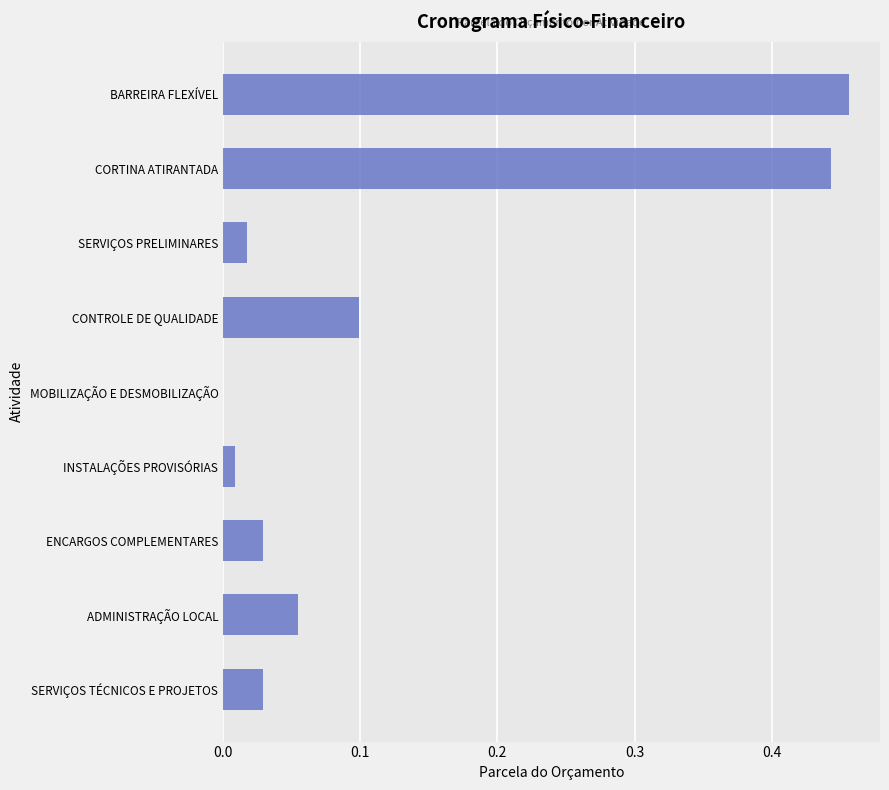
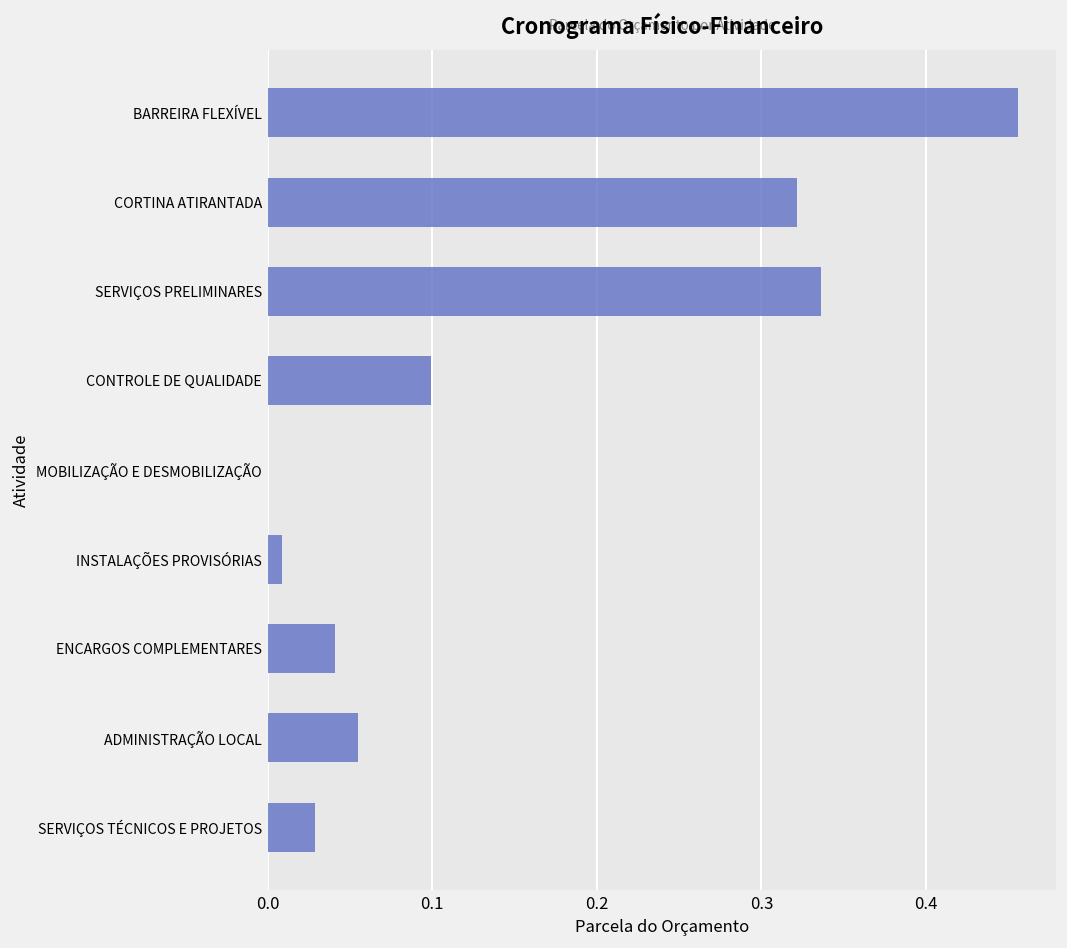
  {
    "BARREIRA FLEXÍVEL": 0.456,
-   "CORTINA ATIRANTADA": 0.444,
-   "SERVIÇOS PRELIMINARES": 0.018,
+   "CORTINA ATIRANTADA": 0.322,
+   "SERVIÇOS PRELIMINARES": 0.336,
    "CONTROLE DE QUALIDADE": 0.099,
    "INSTALAÇÕES PROVISÓRIAS": 0.009,
-   "ENCARGOS COMPLEMENTARES": 0.029,
+   "ENCARGOS COMPLEMENTARES": 0.041,
    "ADMINISTRAÇÃO LOCAL": 0.055,
    "SERVIÇOS TÉCNICOS E PROJETOS": 0.029
  }
